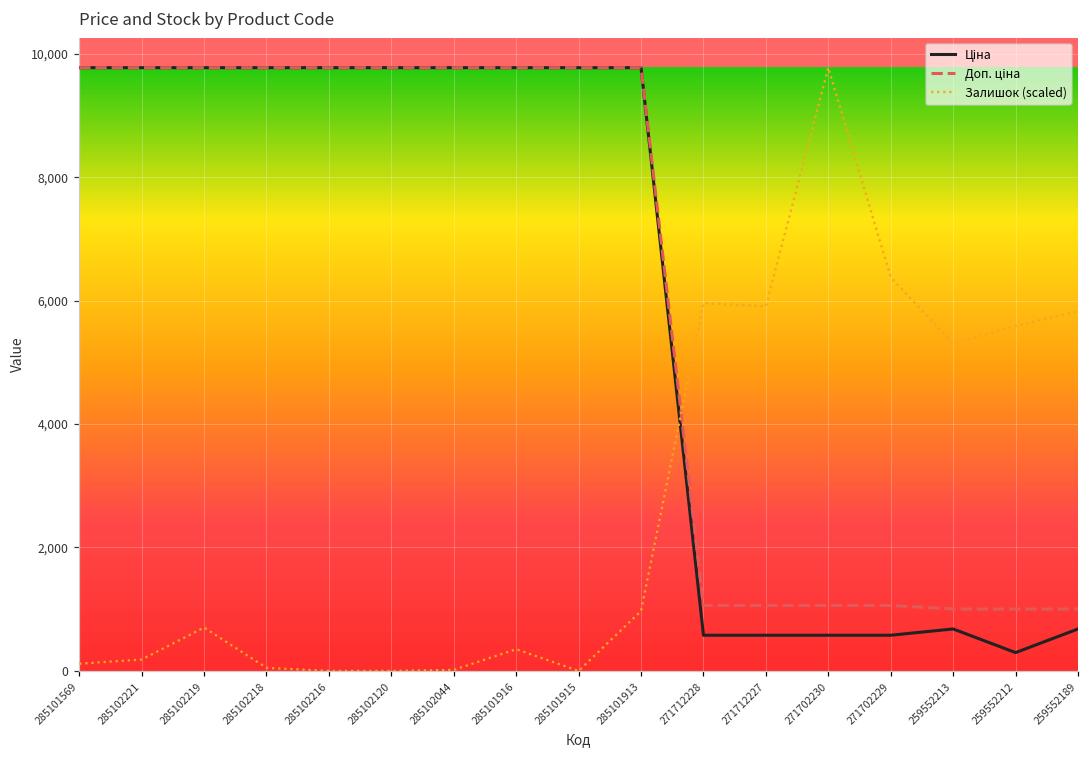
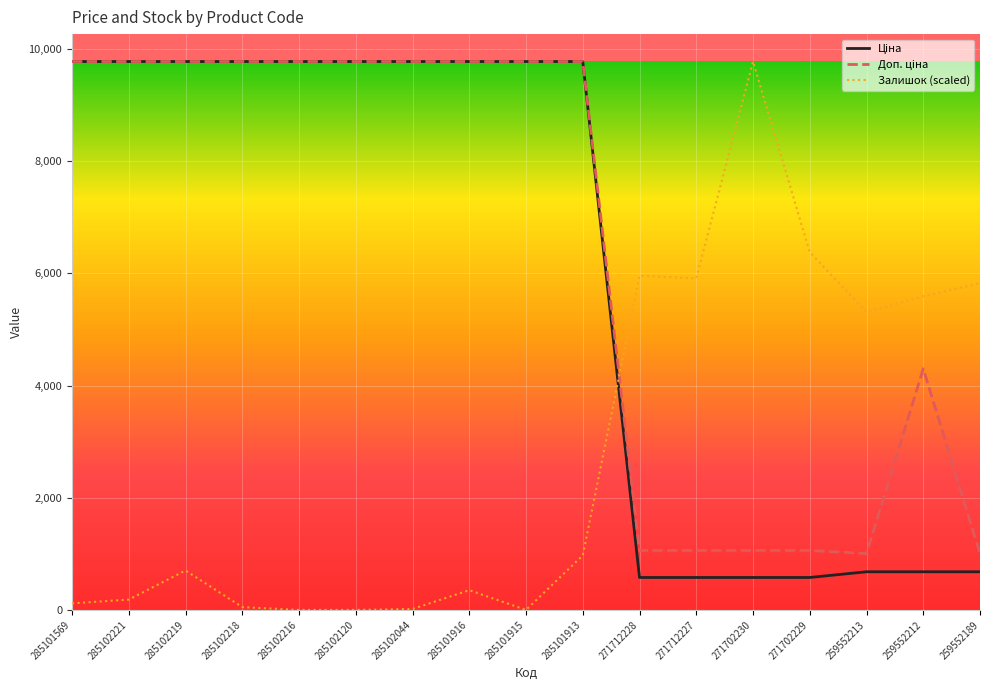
  {
    "Ціна": {
      "271712228": "600",
      "271712227": "600",
      "271702230": "600",
      "271702229": "600",
      "259552213": "700",
-     "259552212": "300",
+     "259552212": "700",
      "259552189": "700"
    },
    "Доп. ціна": {
      "271712228": "1,100",
      "271712227": "1,100",
      "271702230": "1,100",
      "271702229": "1,100",
      "259552213": "1,000",
-     "259552212": "1,000",
+     "259552212": "4,300",
      "259552189": "1,000"
    },
    "Залишок (scaled)": {
      "285101569": "100",
      "285102221": "200",
      "285102219": "700",
      "285102218": "100",
      "285102216": "0",
      "285102120": "0",
      "285102044": "0",
      "285101916": "400",
      "285101915": "0",
      "285101913": "1,000",
      "271712228": "6,000",
      "271712227": "5,900",
      "271702230": "9,800",
      "271702229": "6,400",
      "259552213": "5,300",
      "259552212": "5,600",
      "259552189": "5,800"
    }
  }
